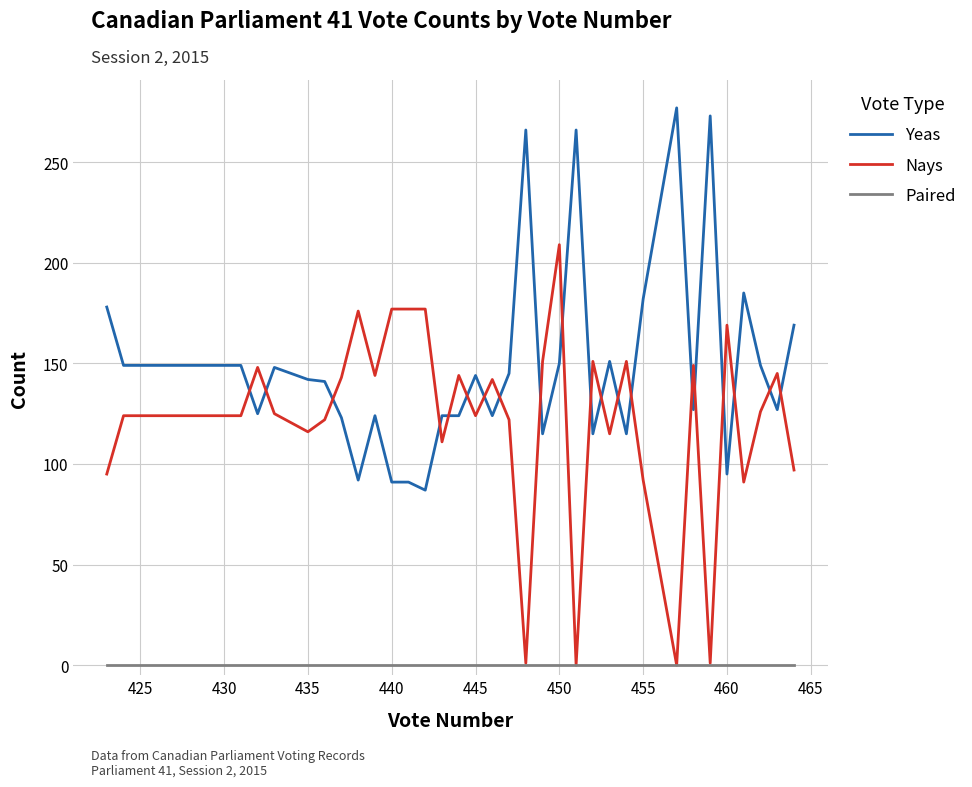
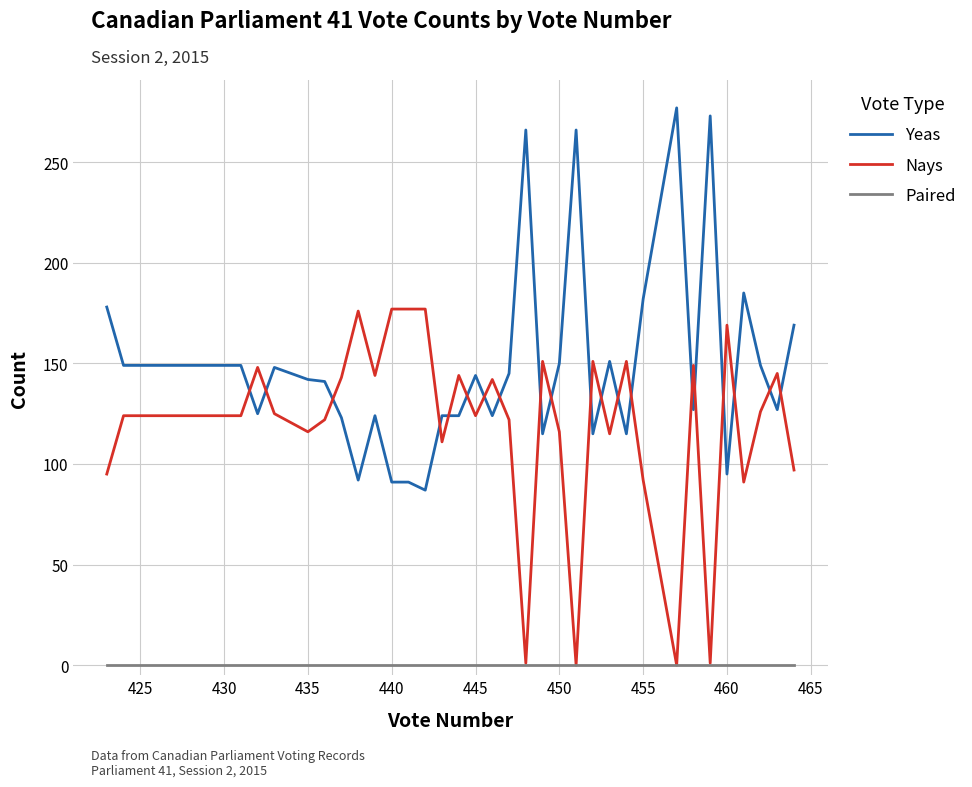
  {
    "Yeas": {
      "425": 149,
      "430": 149,
      "435": 142,
      "440": 91,
      "445": 144,
      "450": 150,
      "455": 182,
      "460": 95
    },
    "Nays": {
      "425": 124,
      "430": 124,
      "435": 116,
      "440": 177,
      "445": 124,
-     "450": 209,
+     "450": 116,
      "455": 92,
      "460": 169
    },
    "Paired": {
      "425": 0,
      "430": 0,
      "435": 0,
      "440": 0,
      "445": 0,
      "450": 0,
      "455": 0,
      "460": 0
    }
  }
